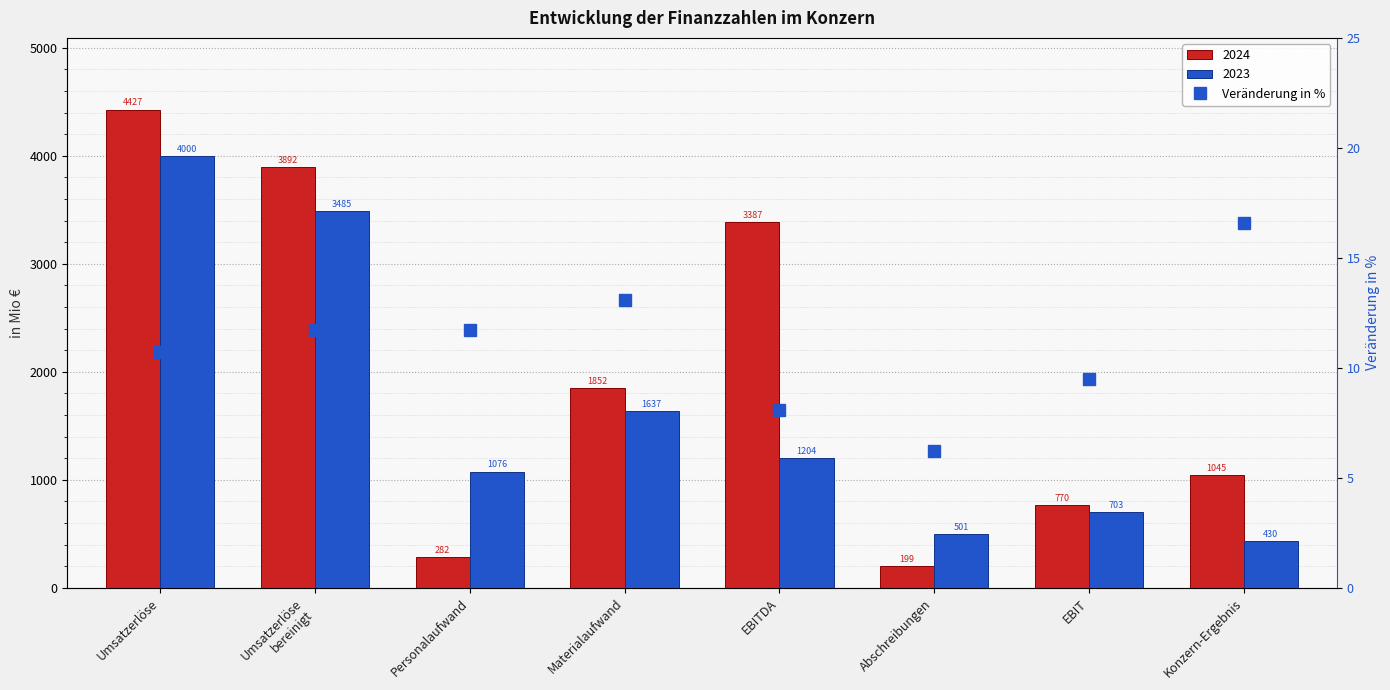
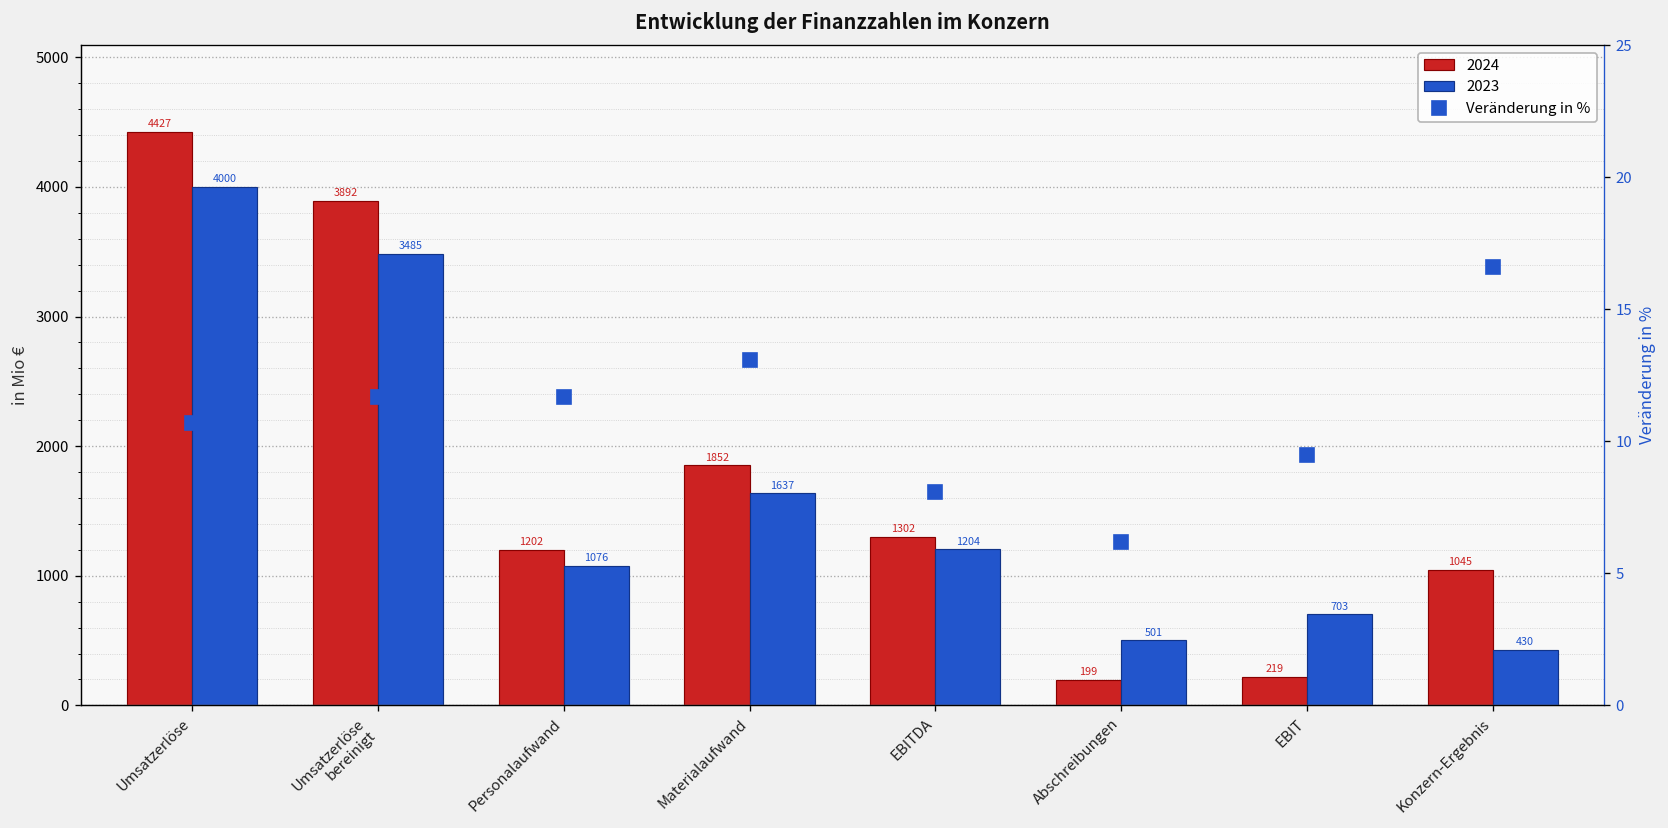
  {
    "2024": {
      "Umsatzerlöse": 4427,
      "Umsatzerlöse bereinigt": 3892,
-     "Personalaufwand": 282,
+     "Personalaufwand": 1202,
      "Materialaufwand": 1852,
-     "EBITDA": 3387,
+     "EBITDA": 1302,
      "Abschreibungen": 199,
-     "EBIT": 770,
+     "EBIT": 219,
      "Konzern-Ergebnis": 1045
    }
  }
